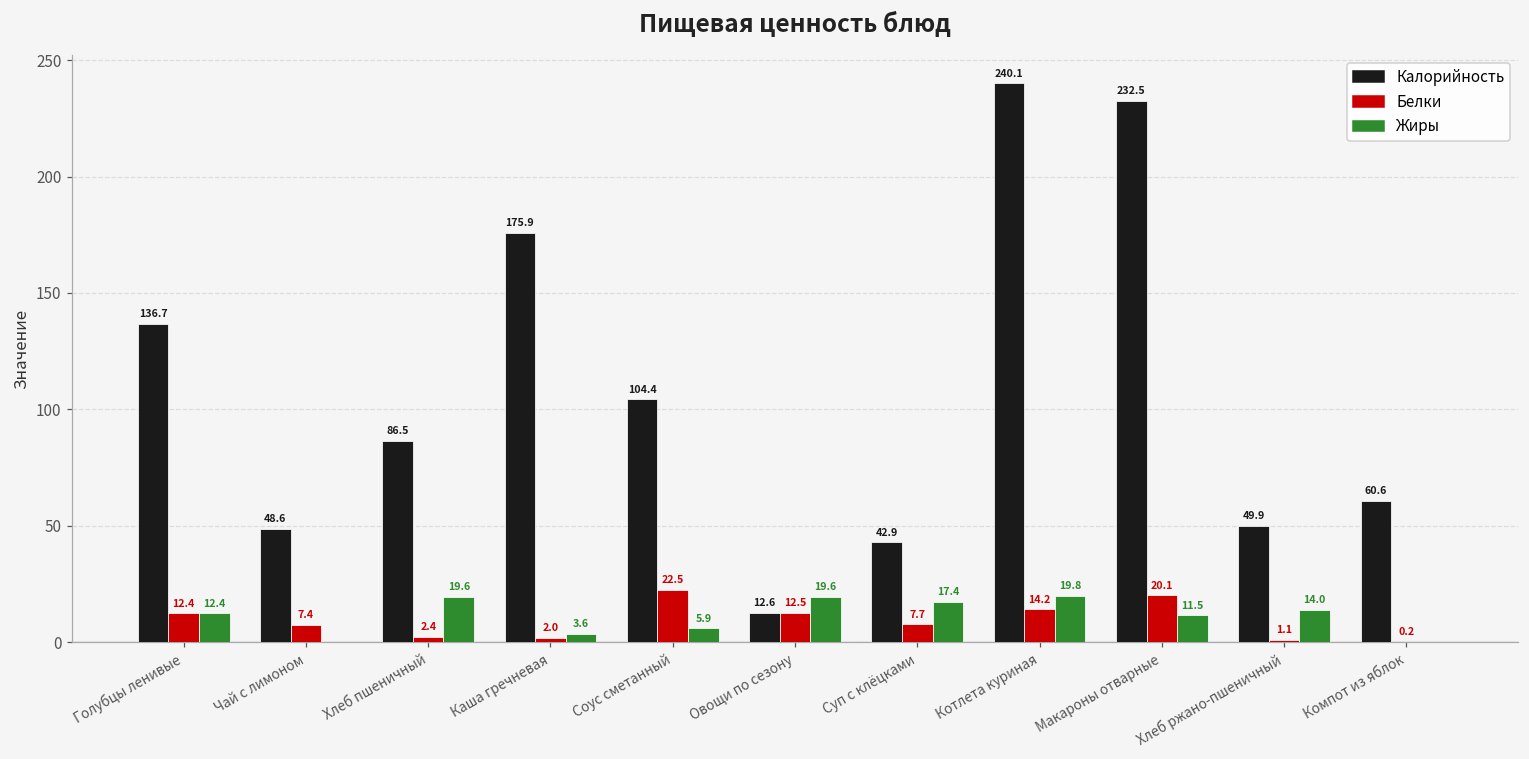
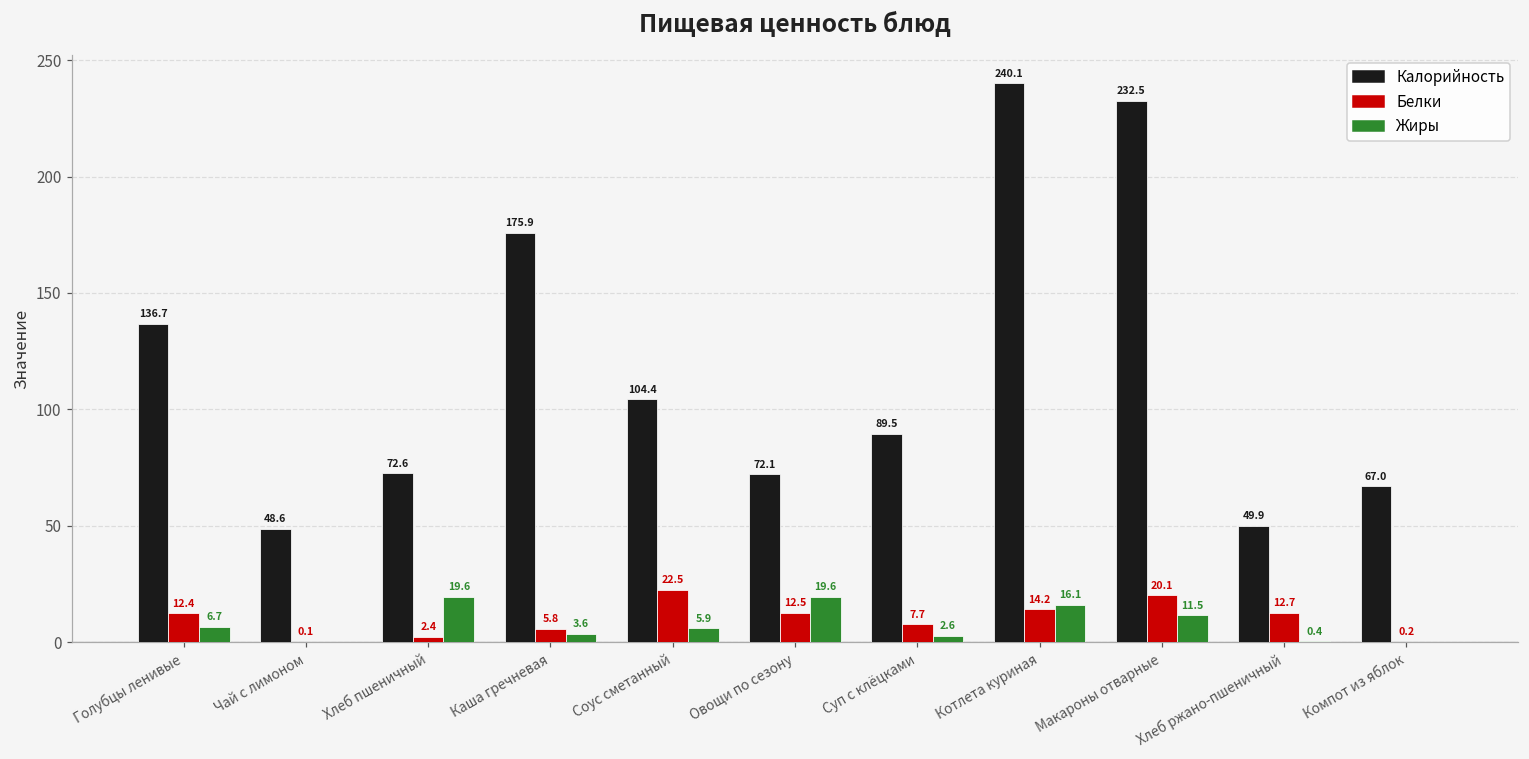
  {
    "Калорийность": {
      "Голубцы ленивые": 136.7,
      "Чай с лимоном": 48.6,
-     "Хлеб пшеничный": 86.5,
+     "Хлеб пшеничный": 72.6,
      "Каша гречневая": 175.9,
      "Соус сметанный": 104.4,
-     "Овощи по сезону": 12.6,
-     "Суп с клёцками": 42.9,
+     "Овощи по сезону": 72.1,
+     "Суп с клёцками": 89.5,
      "Котлета куриная": 240.1,
      "Макароны отварные": 232.5,
      "Хлеб ржано-пшеничный": 49.9,
-     "Компот из яблок": 60.6
+     "Компот из яблок": 67.0
    },
    "Белки": {
      "Голубцы ленивые": 12.4,
-     "Чай с лимоном": 7.4,
+     "Чай с лимоном": 0.1,
      "Хлеб пшеничный": 2.4,
-     "Каша гречневая": 2.0,
+     "Каша гречневая": 5.8,
      "Соус сметанный": 22.5,
      "Овощи по сезону": 12.5,
      "Суп с клёцками": 7.7,
      "Котлета куриная": 14.2,
      "Макароны отварные": 20.1,
-     "Хлеб ржано-пшеничный": 1.1,
+     "Хлеб ржано-пшеничный": 12.7,
      "Компот из яблок": 0.2
    },
    "Жиры": {
-     "Голубцы ленивые": 12.4,
+     "Голубцы ленивые": 6.7,
      "Хлеб пшеничный": 19.6,
      "Каша гречневая": 3.6,
      "Соус сметанный": 5.9,
      "Овощи по сезону": 19.6,
-     "Суп с клёцками": 17.4,
-     "Котлета куриная": 19.8,
+     "Суп с клёцками": 2.6,
+     "Котлета куриная": 16.1,
      "Макароны отварные": 11.5,
-     "Хлеб ржано-пшеничный": 14.0
+     "Хлеб ржано-пшеничный": 0.4
    }
  }
